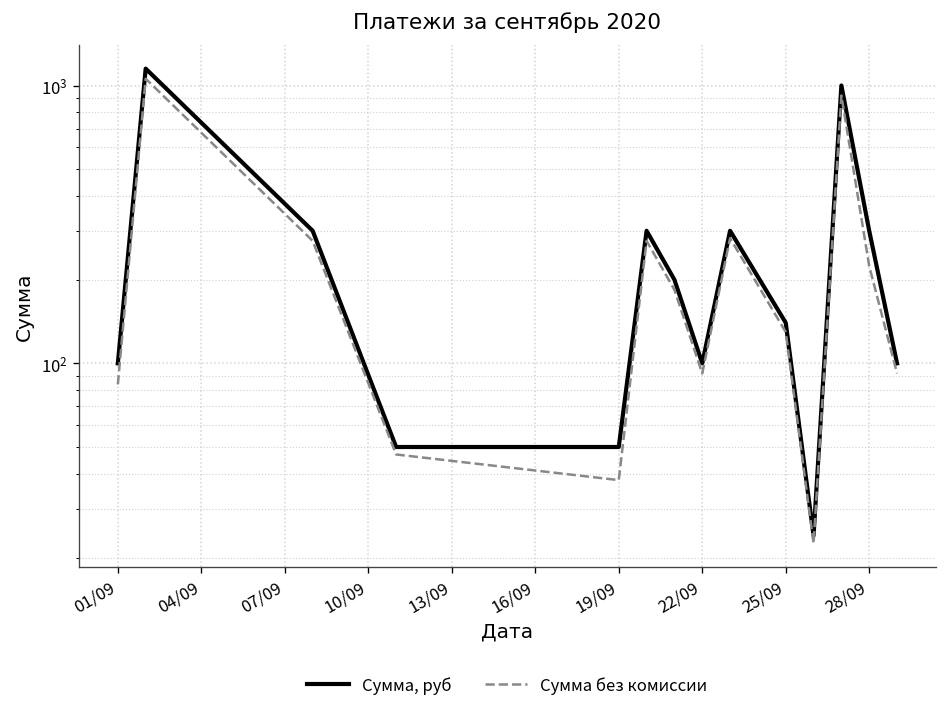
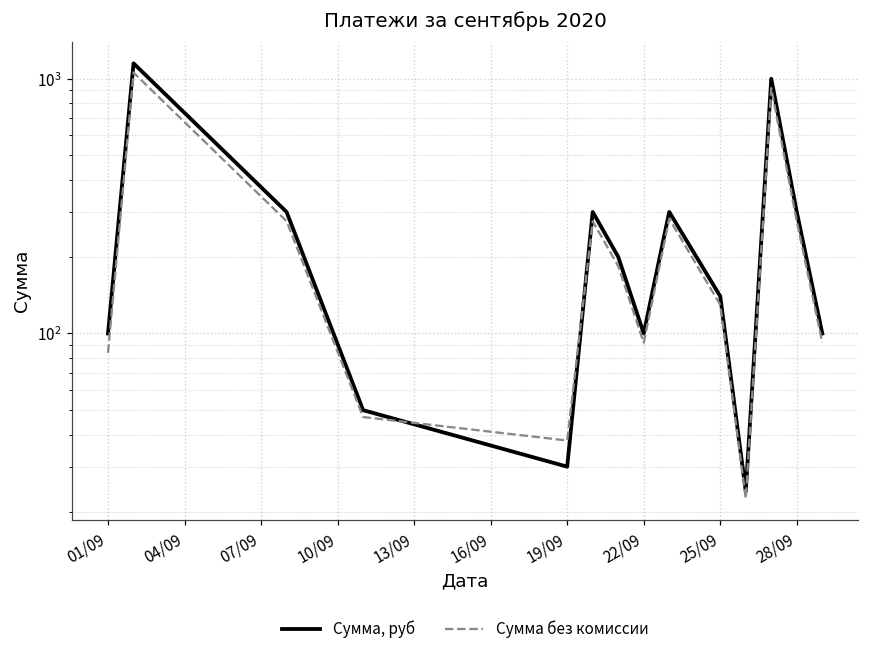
  {
    "Сумма, руб": {
      "01/09": 100,
-     "19/09": 50,
+     "19/09": 30,
      "22/09": 100,
      "25/09": 140,
      "28/09": 300
    },
    "Сумма без комиссии": {
      "01/09": 84,
      "19/09": 38,
      "22/09": 92,
      "25/09": 130,
-     "28/09": 220
+     "28/09": 280
    }
  }
